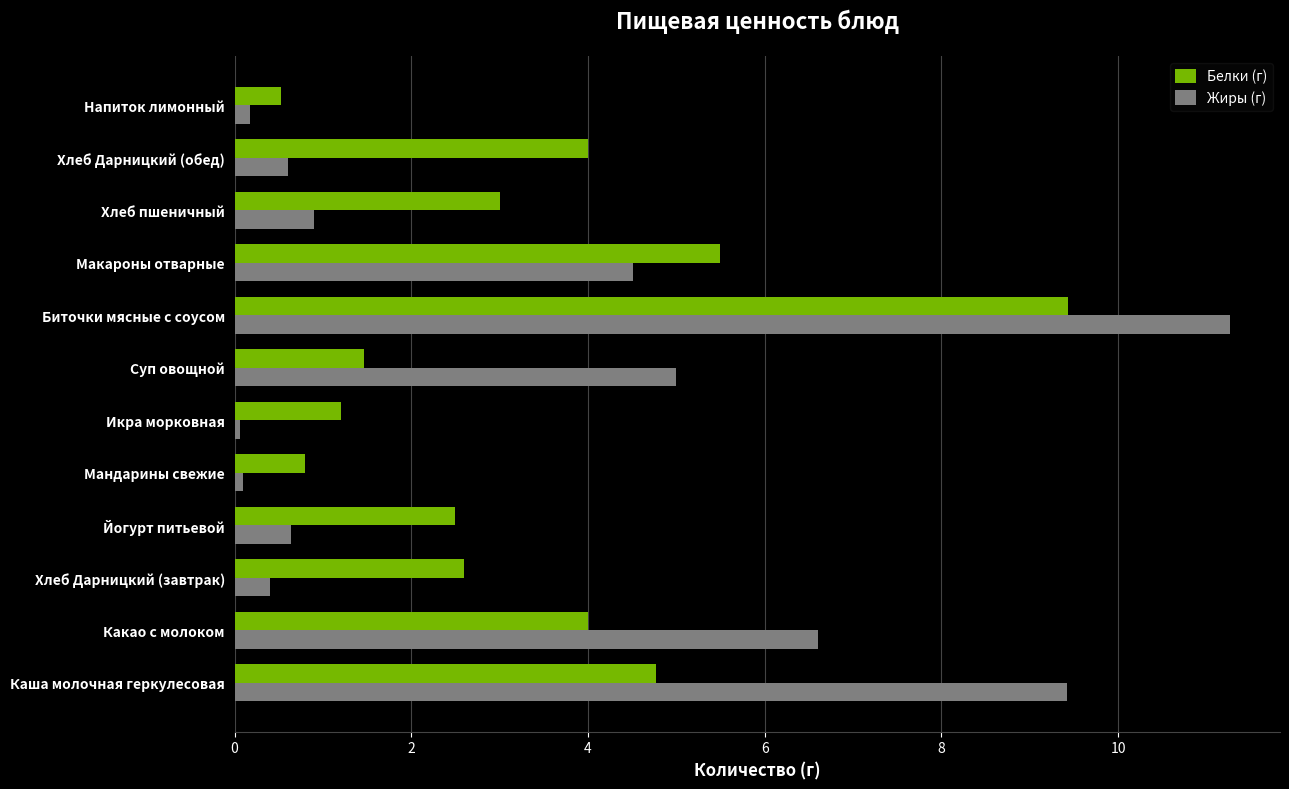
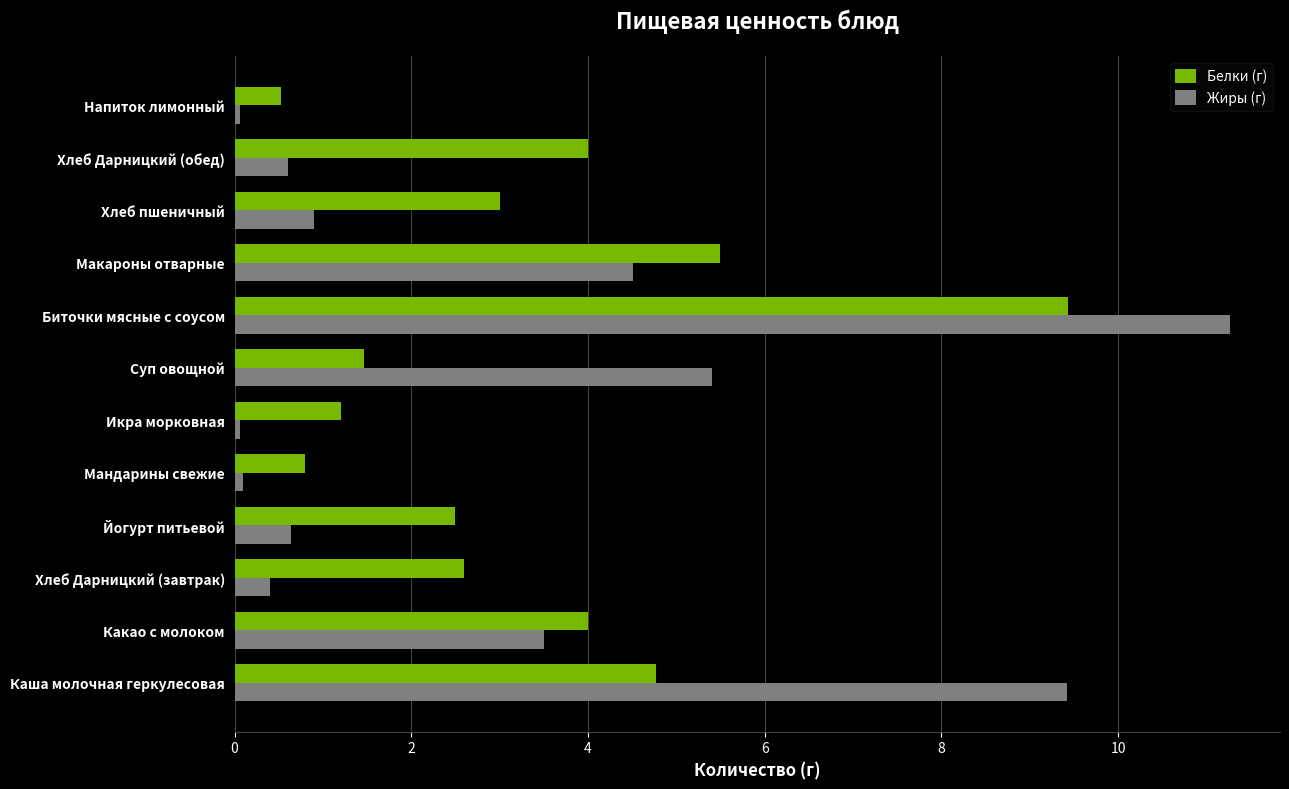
  {
    "Белки (г)": {
      "Напиток лимонный": 0.5,
      "Хлеб Дарницкий (обед)": 4.0,
      "Хлеб пшеничный": 3.0,
      "Макароны отварные": 5.5,
      "Биточки мясные с соусом": 9.4,
      "Суп овощной": 1.5,
      "Икра морковная": 1.2,
      "Мандарины свежие": 0.8,
      "Йогурт питьевой": 2.5,
      "Хлеб Дарницкий (завтрак)": 2.6,
      "Какао с молоком": 4.0,
      "Каша молочная геркулесовая": 4.8
    },
    "Жиры (г)": {
-     "Напиток лимонный": 0.2,
+     "Напиток лимонный": 0.1,
      "Хлеб Дарницкий (обед)": 0.6,
      "Хлеб пшеничный": 0.9,
      "Макароны отварные": 4.5,
      "Биточки мясные с соусом": 11.3,
-     "Суп овощной": 5.0,
+     "Суп овощной": 5.4,
      "Икра морковная": 0.1,
      "Мандарины свежие": 0.1,
      "Йогурт питьевой": 0.6,
      "Хлеб Дарницкий (завтрак)": 0.4,
-     "Какао с молоком": 6.6,
+     "Какао с молоком": 3.5,
      "Каша молочная геркулесовая": 9.4
    }
  }
